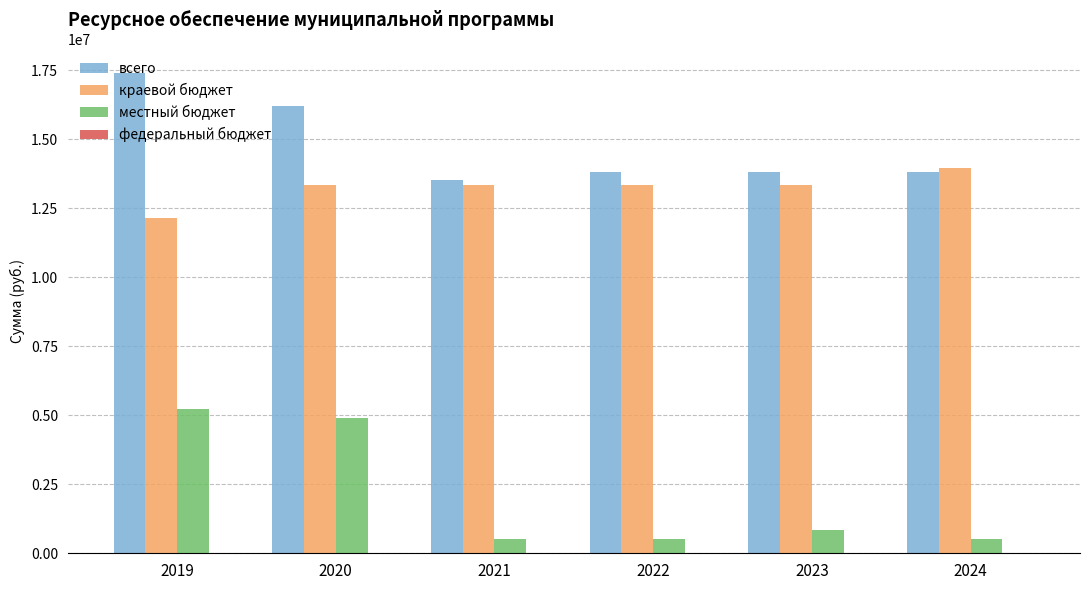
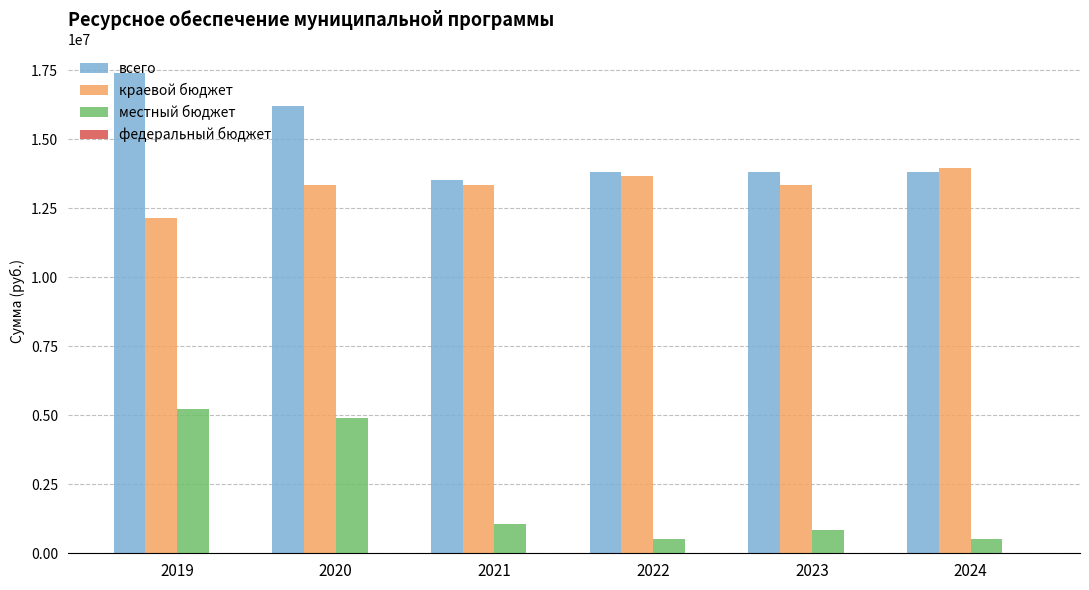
  {
    "всего": {
      "2019": 17400000,
      "2020": 16200000,
      "2021": 13500000,
      "2022": 13800000,
      "2023": 13800000,
      "2024": 13800000
    },
    "краевой бюджет": {
      "2019": 12100000,
      "2020": 13300000,
      "2021": 13300000,
-     "2022": 13300000,
+     "2022": 13700000,
      "2023": 13300000,
      "2024": 14000000
    },
    "местный бюджет": {
      "2019": 5200000,
      "2020": 4900000,
-     "2021": 500000,
+     "2021": 1100000,
      "2022": 500000,
      "2023": 800000,
      "2024": 500000
    },
    "федеральный бюджет": {
      "2019": 0,
      "2020": 0,
      "2021": 0,
      "2022": 0,
      "2023": 0,
      "2024": 0
    }
  }
